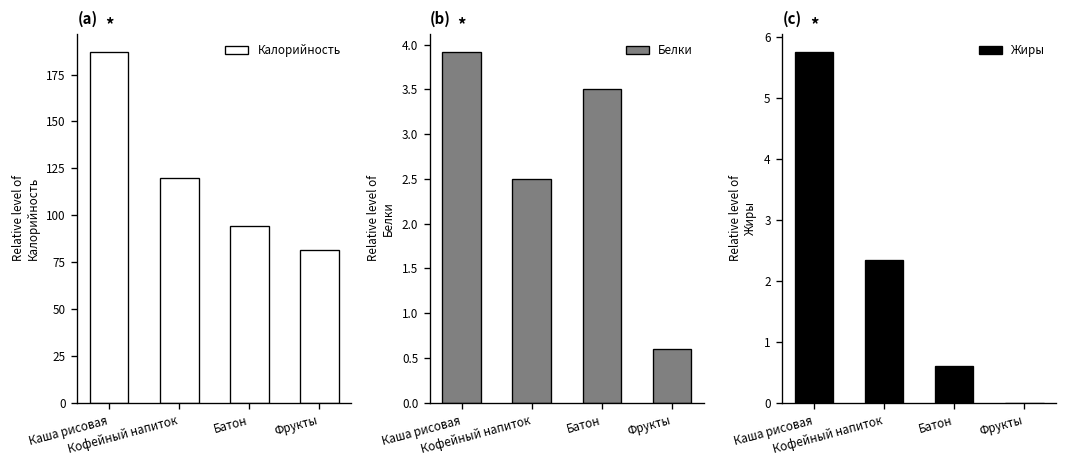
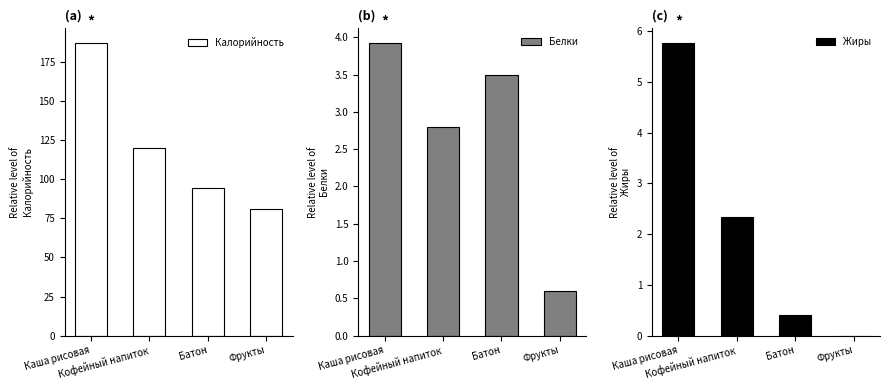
  {
    "(a)": {
      "Каша рисовая": 187,
      "Кофейный напиток": 120,
      "Батон": 94,
      "Фрукты": 81
    },
    "(b)": {
      "Каша рисовая": 3.9,
-     "Кофейный напиток": 2.5,
+     "Кофейный напиток": 2.8,
      "Батон": 3.5,
      "Фрукты": 0.6
    },
    "(c)": {
      "Каша рисовая": 5.8,
      "Кофейный напиток": 2.3,
-     "Батон": 0.6,
+     "Батон": 0.4,
      "Фрукты": 0.0
    }
  }
